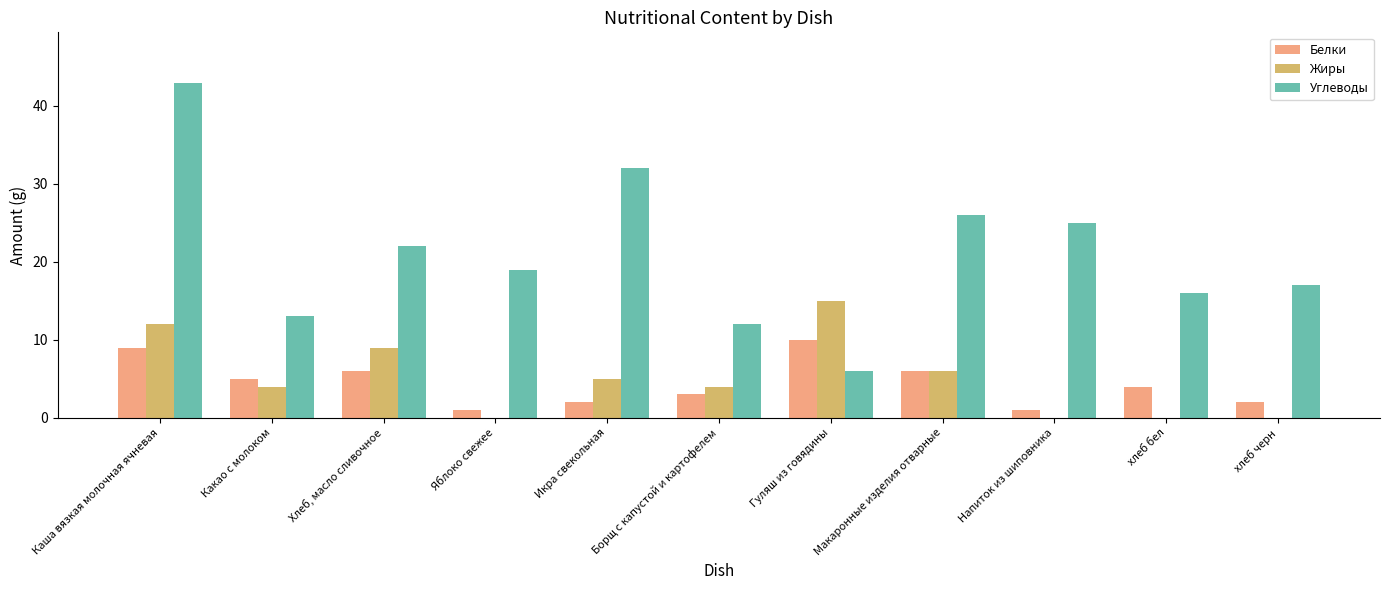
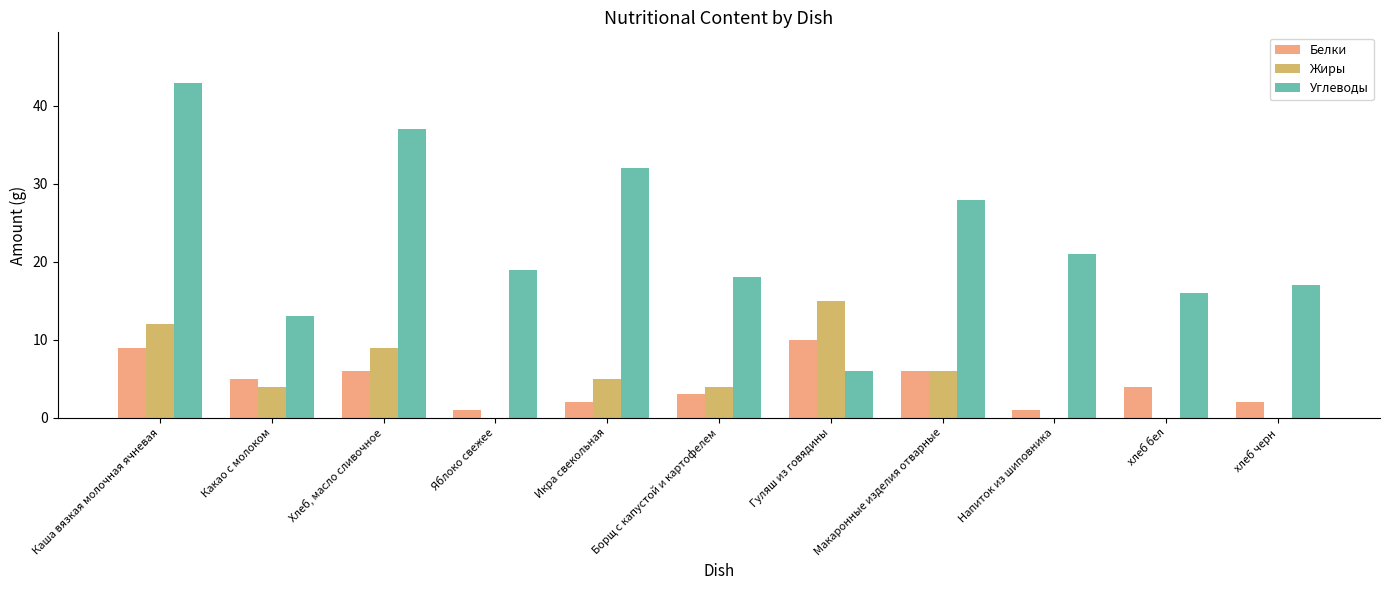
  {
    "Углеводы": {
      "Каша вязкая молочная ячневая": 43,
      "Какао с молоком": 13,
-     "Хлеб, масло сливочное": 22,
+     "Хлеб, масло сливочное": 37,
      "Яблоко свежее": 19,
      "Икра свекольная": 32,
-     "Борщ с капустой и картофелем": 12,
+     "Борщ с капустой и картофелем": 18,
      "Гуляш из говядины": 6,
-     "Макаронные изделия отварные": 26,
-     "Напиток из шиповника": 25,
+     "Макаронные изделия отварные": 28,
+     "Напиток из шиповника": 21,
      "хлеб бел": 16,
      "хлеб черн": 17
    }
  }
